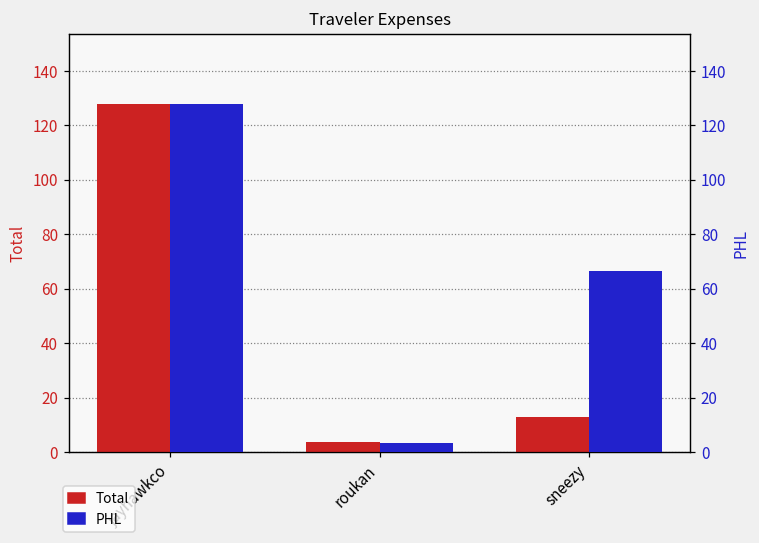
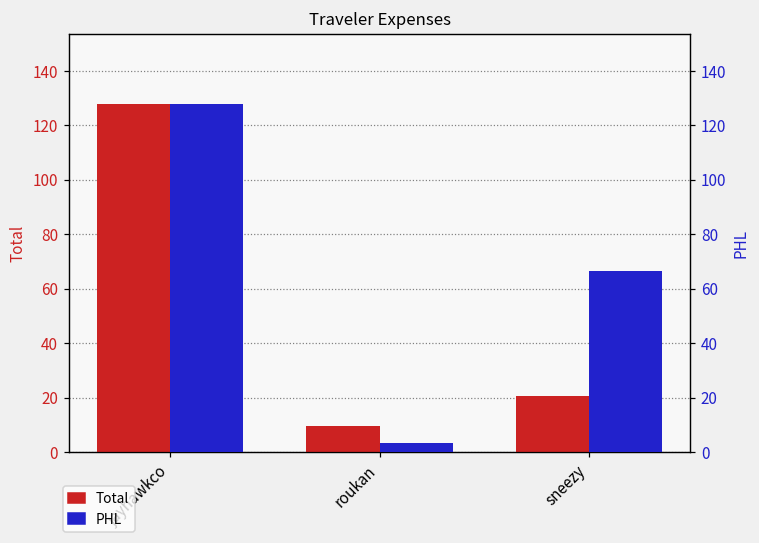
  {
    "Total": {
      "jayhawkco": 128,
-     "roukan": 4,
-     "sneezy": 13
+     "roukan": 10,
+     "sneezy": 21
    },
    "PHL": {
      "jayhawkco": 128,
      "roukan": 3,
      "sneezy": 67
    }
  }
